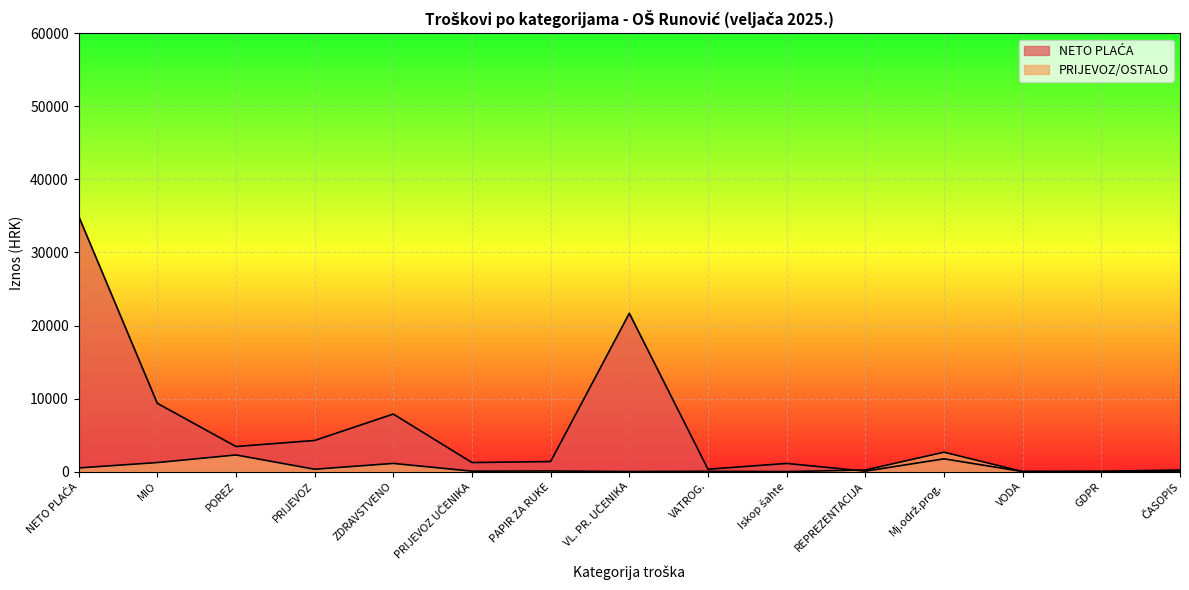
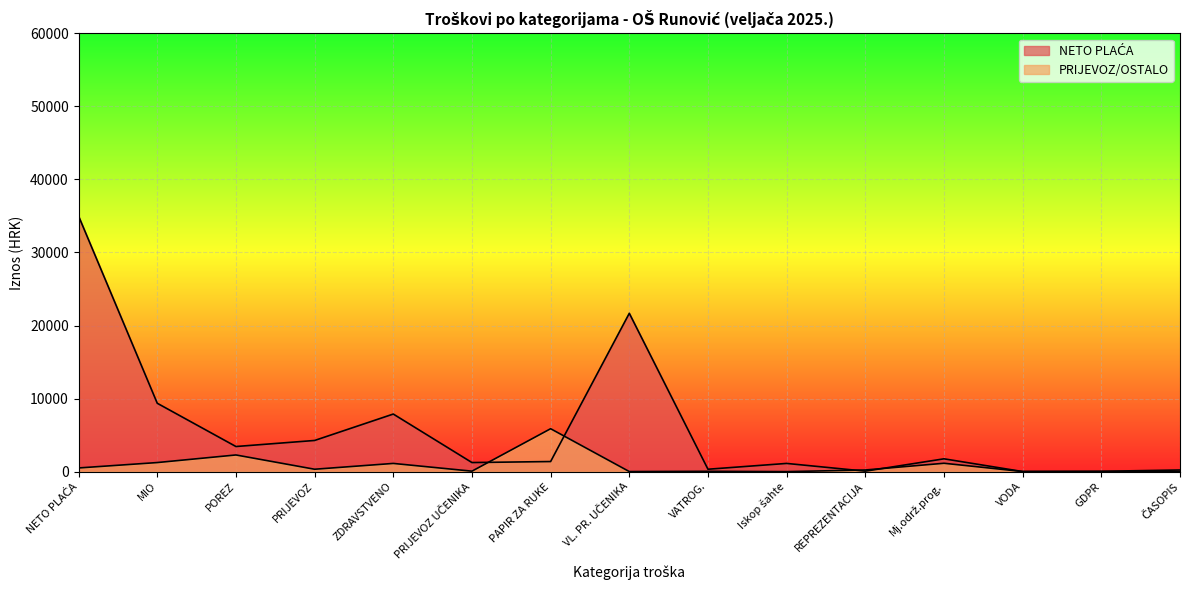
  {
    "NETO PLAĆA": {
      "NETO PLAĆA": 35000,
      "MIO": 9000,
      "POREZ": 3000,
      "PRIJEVOZ": 4000,
      "ZDRAVSTVENO": 8000,
      "PRIJEVOZ UČENIKA": 1000,
      "PAPIR ZA RUKE": 1000,
      "VL. PR. UČENIKA": 22000,
      "Iskop šahte": 1000,
      "Mj.održ.prog.": 2000
    },
    "PRIJEVOZ/OSTALO": {
      "NETO PLAĆA": 1000,
      "MIO": 1000,
      "POREZ": 2000,
      "PRIJEVOZ": 0,
      "ZDRAVSTVENO": 1000,
      "PRIJEVOZ UČENIKA": 0,
-     "PAPIR ZA RUKE": 0,
+     "PAPIR ZA RUKE": 6000,
      "VL. PR. UČENIKA": 0,
      "Iskop šahte": 0,
-     "Mj.održ.prog.": 3000
+     "Mj.održ.prog.": 1000
    }
  }
